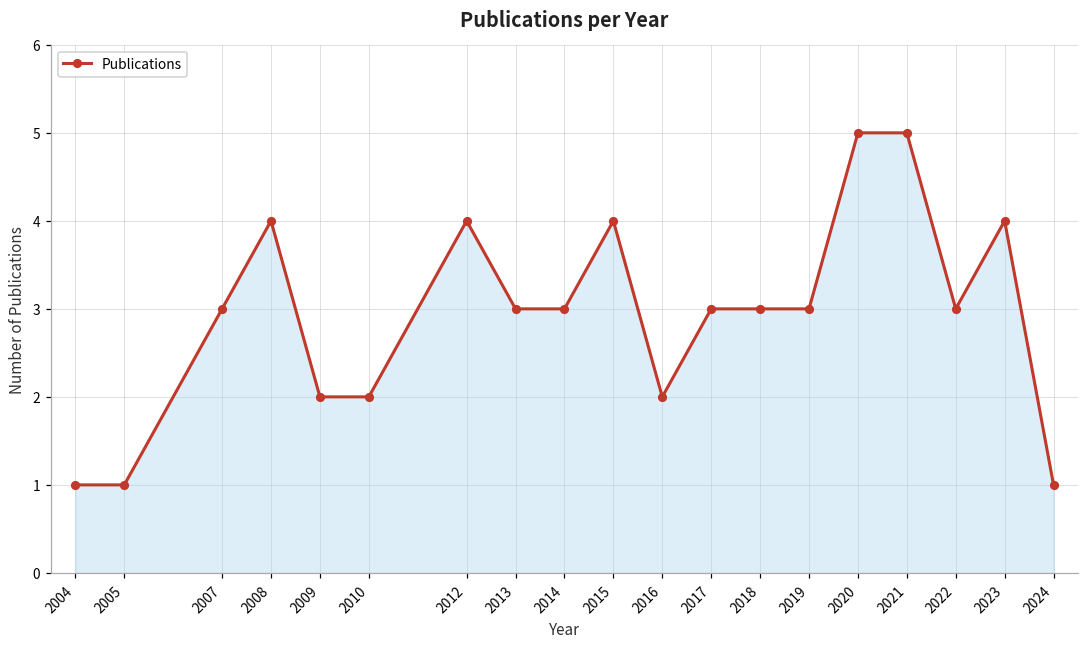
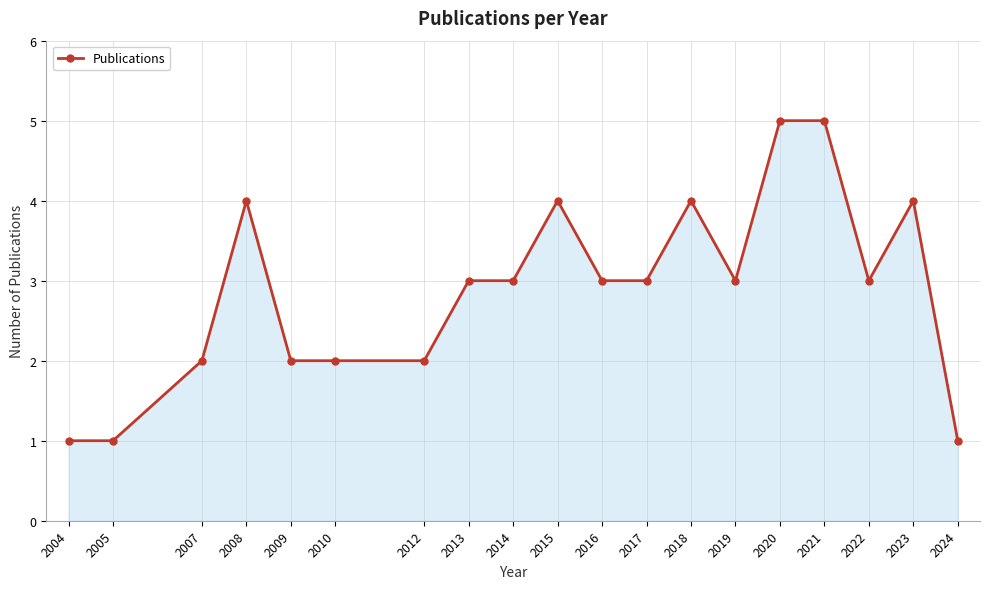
  {
    "2004": 1,
    "2005": 1,
-   "2007": 3,
+   "2007": 2,
    "2008": 4,
    "2009": 2,
    "2010": 2,
-   "2012": 4,
+   "2012": 2,
    "2013": 3,
    "2014": 3,
    "2015": 4,
-   "2016": 2,
+   "2016": 3,
    "2017": 3,
-   "2018": 3,
+   "2018": 4,
    "2019": 3,
    "2020": 5,
    "2021": 5,
    "2022": 3,
    "2023": 4,
    "2024": 1
  }
